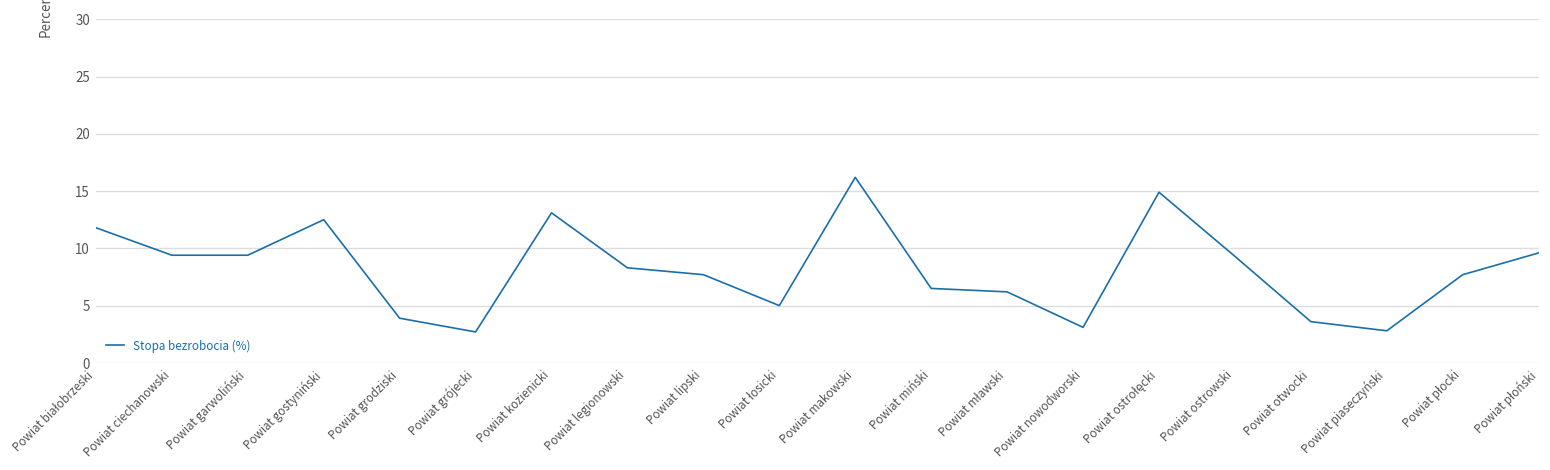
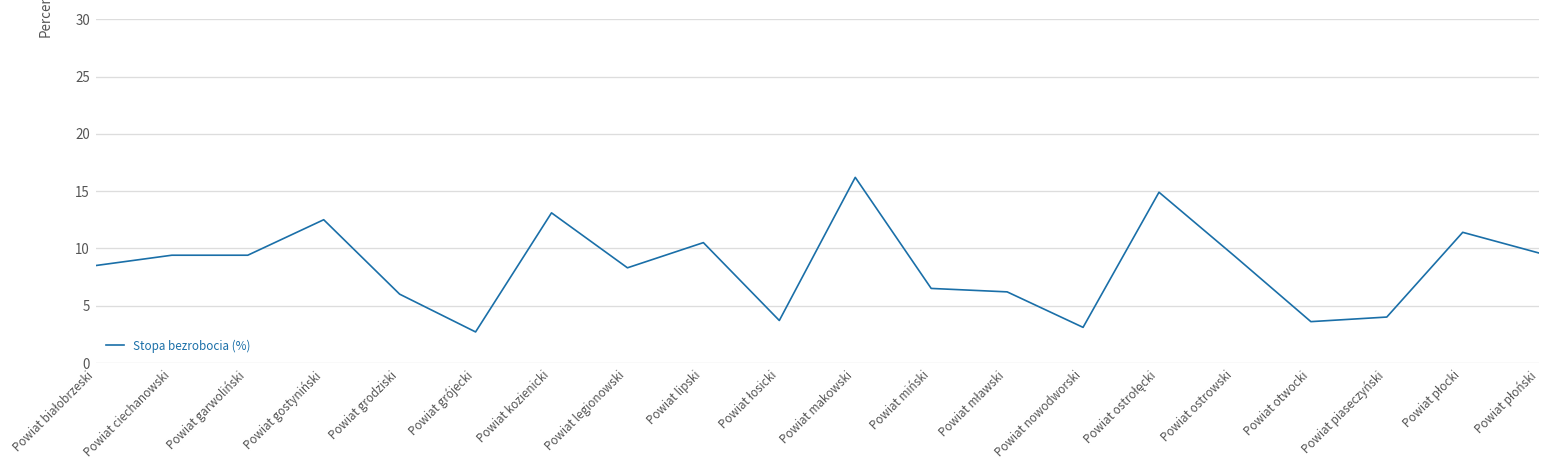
  {
-   "Powiat białobrzeski": 12,
+   "Powiat białobrzeski": 9,
    "Powiat ciechanowski": 9,
    "Powiat garwoliński": 9,
    "Powiat gostyniński": 13,
-   "Powiat grodziski": 4,
+   "Powiat grodziski": 6,
    "Powiat grójecki": 3,
    "Powiat kozienicki": 13,
    "Powiat legionowski": 8,
-   "Powiat lipski": 8,
-   "Powiat łosicki": 5,
+   "Powiat lipski": 11,
+   "Powiat łosicki": 4,
    "Powiat makowski": 16,
    "Powiat miński": 7,
    "Powiat mławski": 6,
    "Powiat nowodworski": 3,
    "Powiat ostrołęcki": 15,
    "Powiat ostrowski": 9,
    "Powiat otwocki": 4,
-   "Powiat piaseczyński": 3,
-   "Powiat płocki": 8,
+   "Powiat piaseczyński": 4,
+   "Powiat płocki": 11,
    "Powiat płoński": 10
  }
